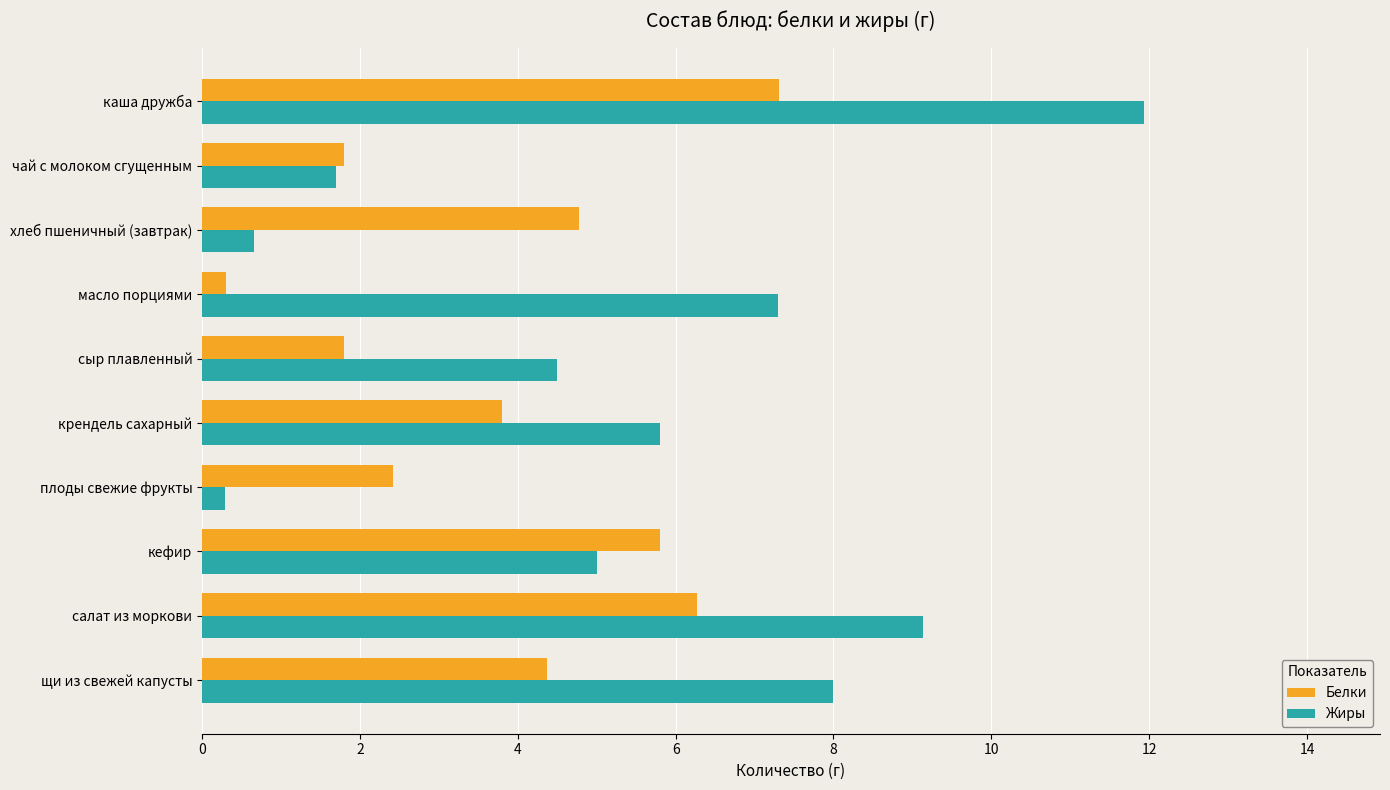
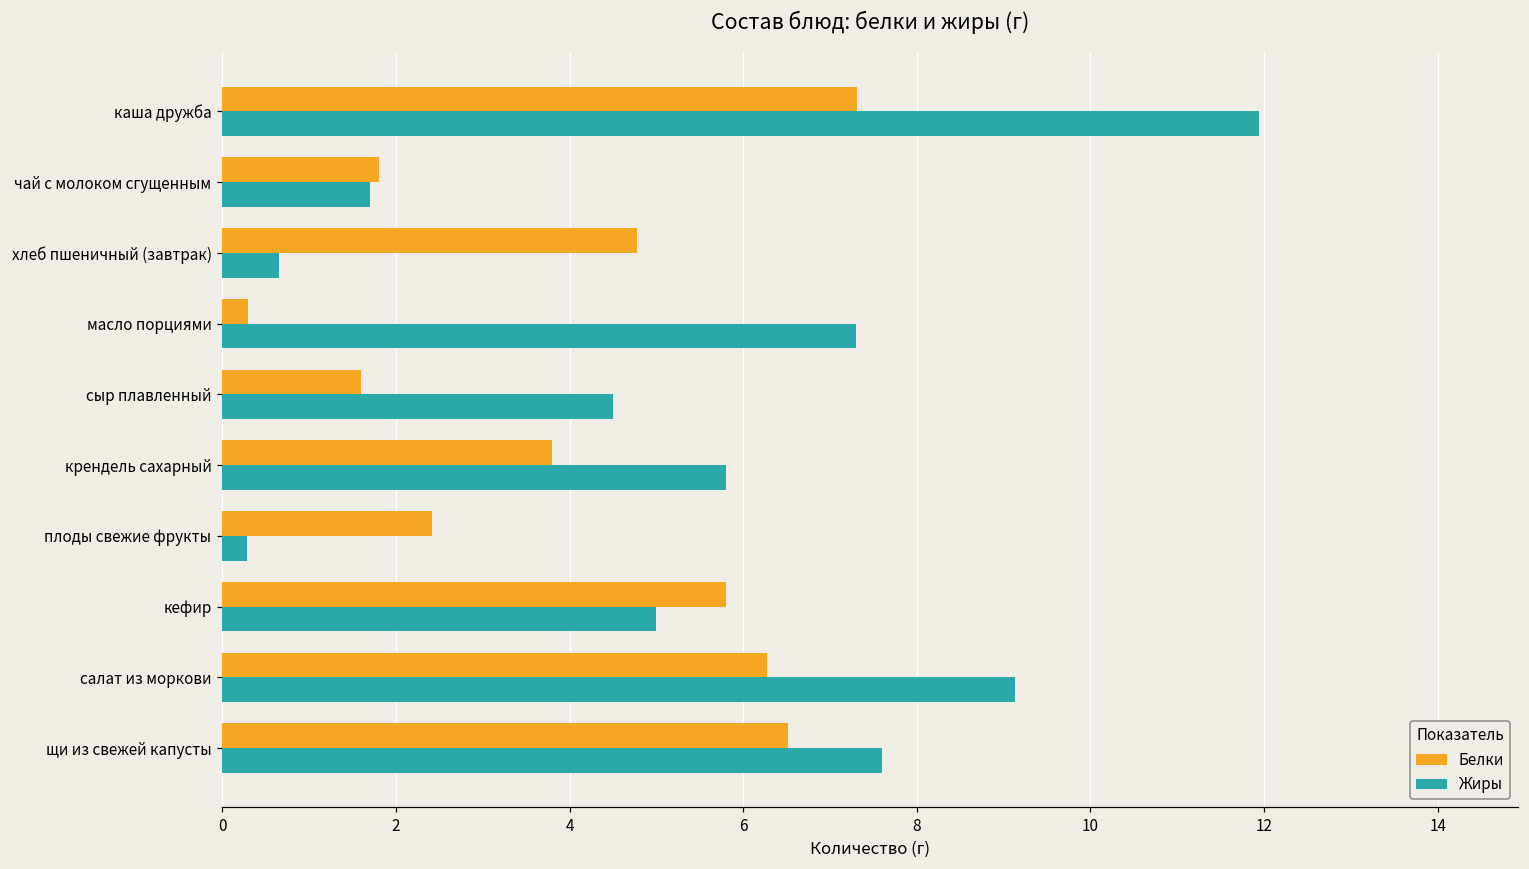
  {
    "Белки": {
      "каша дружба": 7.3,
      "чай с молоком сгущенным": 1.8,
      "хлеб пшеничный (завтрак)": 4.8,
      "масло порциями": 0.3,
-     "сыр плавленный": 1.8,
+     "сыр плавленный": 1.6,
      "крендель сахарный": 3.8,
      "плоды свежие фрукты": 2.4,
      "кефир": 5.8,
      "салат из моркови": 6.3,
-     "щи из свежей капусты": 4.4
+     "щи из свежей капусты": 6.5
    },
    "Жиры": {
      "каша дружба": 11.9,
      "чай с молоком сгущенным": 1.7,
      "хлеб пшеничный (завтрак)": 0.7,
      "масло порциями": 7.3,
      "сыр плавленный": 4.5,
      "крендель сахарный": 5.8,
      "плоды свежие фрукты": 0.3,
      "кефир": 5.0,
      "салат из моркови": 9.1,
-     "щи из свежей капусты": 8.0
+     "щи из свежей капусты": 7.6
    }
  }
